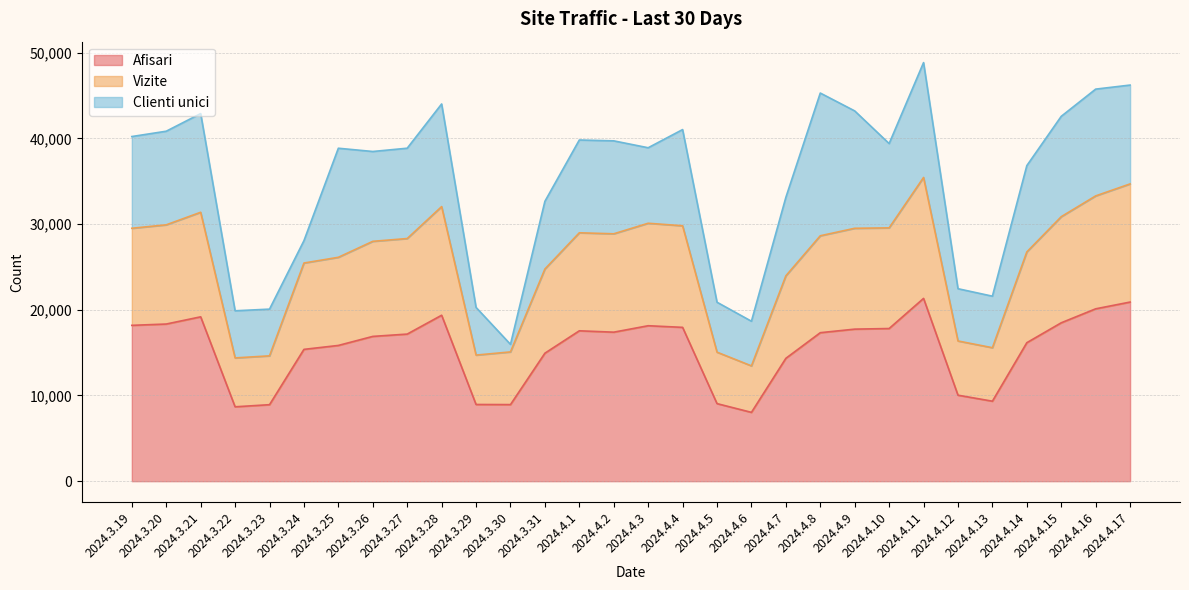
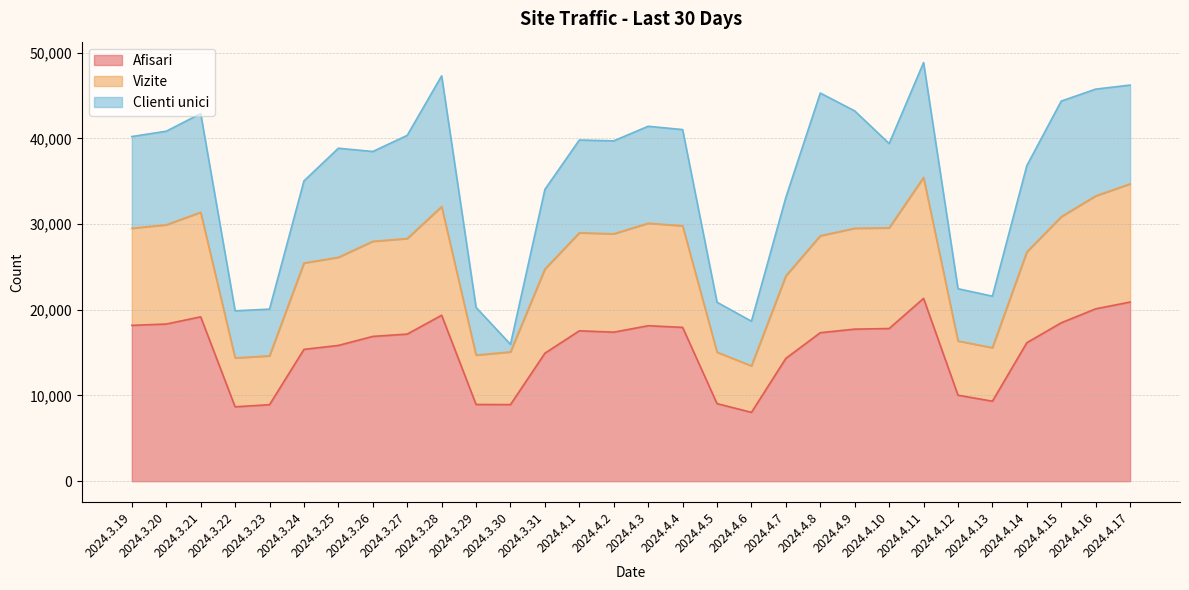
  {
    "Clienti unici": {
      "2024.3.19": "11,000",
      "2024.3.20": "11,000",
      "2024.3.22": "5,000",
      "2024.3.23": "5,000",
-     "2024.3.24": "3,000",
+     "2024.3.24": "10,000",
      "2024.3.25": "13,000",
      "2024.3.26": "10,000",
-     "2024.3.27": "11,000",
-     "2024.3.28": "12,000",
+     "2024.3.27": "12,000",
+     "2024.3.28": "15,000",
      "2024.3.29": "6,000",
      "2024.3.30": "1,000",
-     "2024.3.31": "8,000",
+     "2024.3.31": "9,000",
      "2024.4.1": "11,000",
      "2024.4.2": "11,000",
-     "2024.4.3": "9,000",
+     "2024.4.3": "11,000",
      "2024.4.4": "11,000",
      "2024.4.5": "6,000",
      "2024.4.6": "5,000",
      "2024.4.7": "9,000",
      "2024.4.8": "17,000",
      "2024.4.9": "14,000",
      "2024.4.10": "10,000",
      "2024.4.11": "13,000",
      "2024.4.12": "6,000",
      "2024.4.13": "6,000",
      "2024.4.14": "10,000",
-     "2024.4.15": "12,000",
+     "2024.4.15": "13,000",
      "2024.4.16": "12,000",
      "2024.4.17": "12,000"
    }
  }
